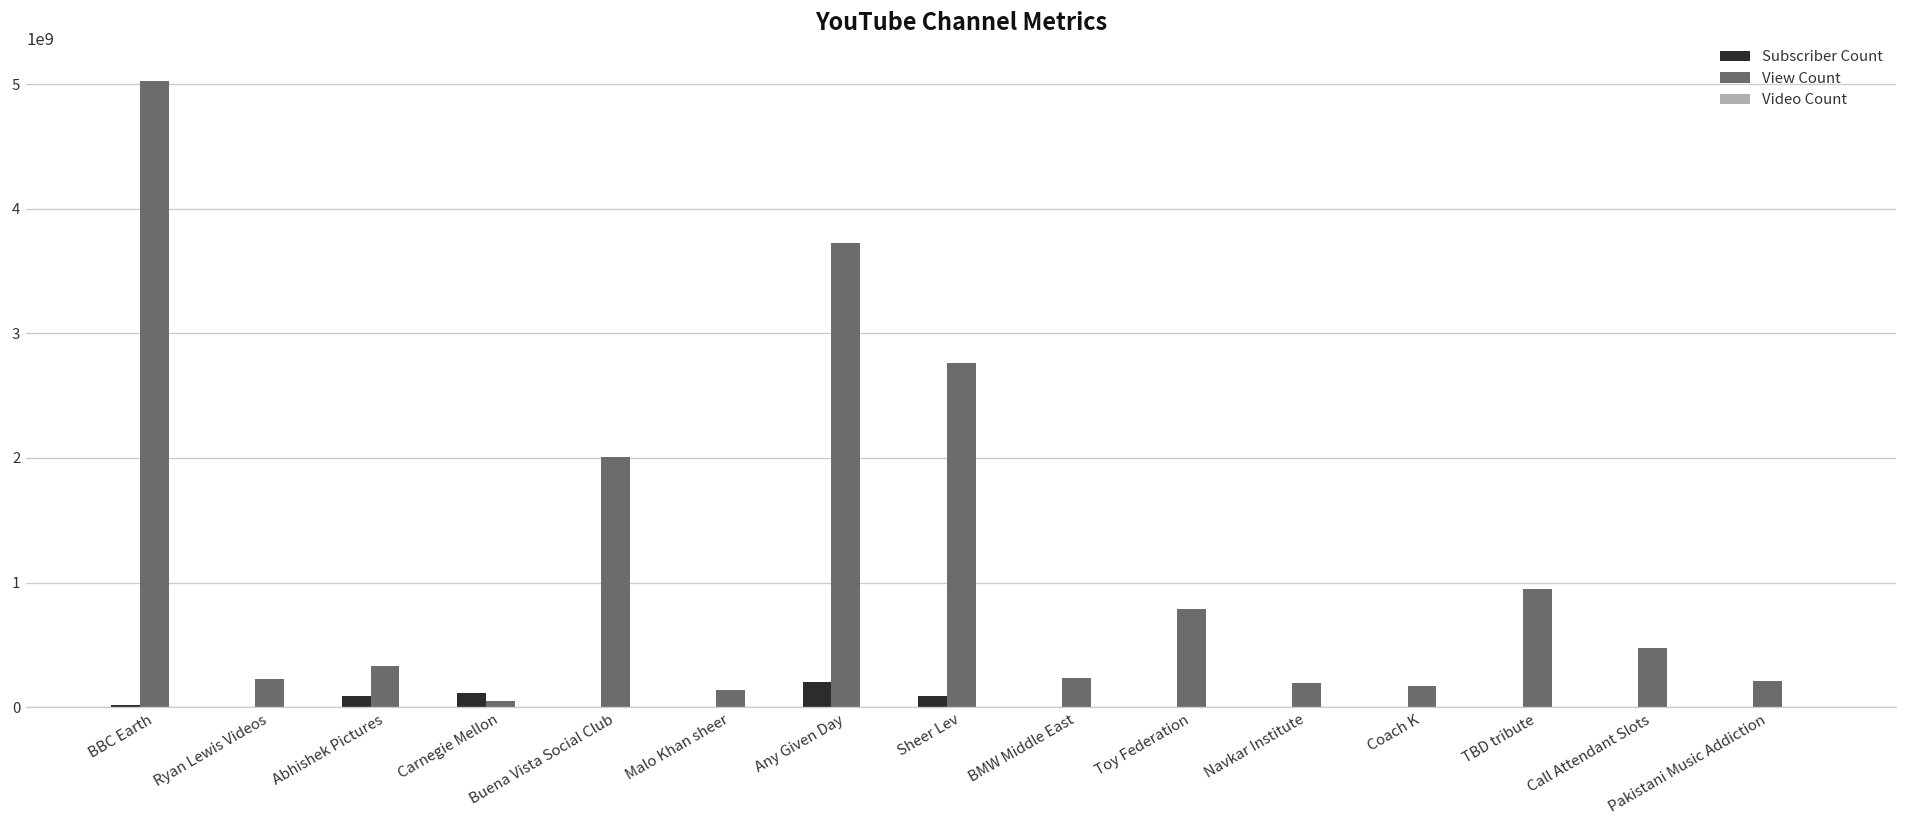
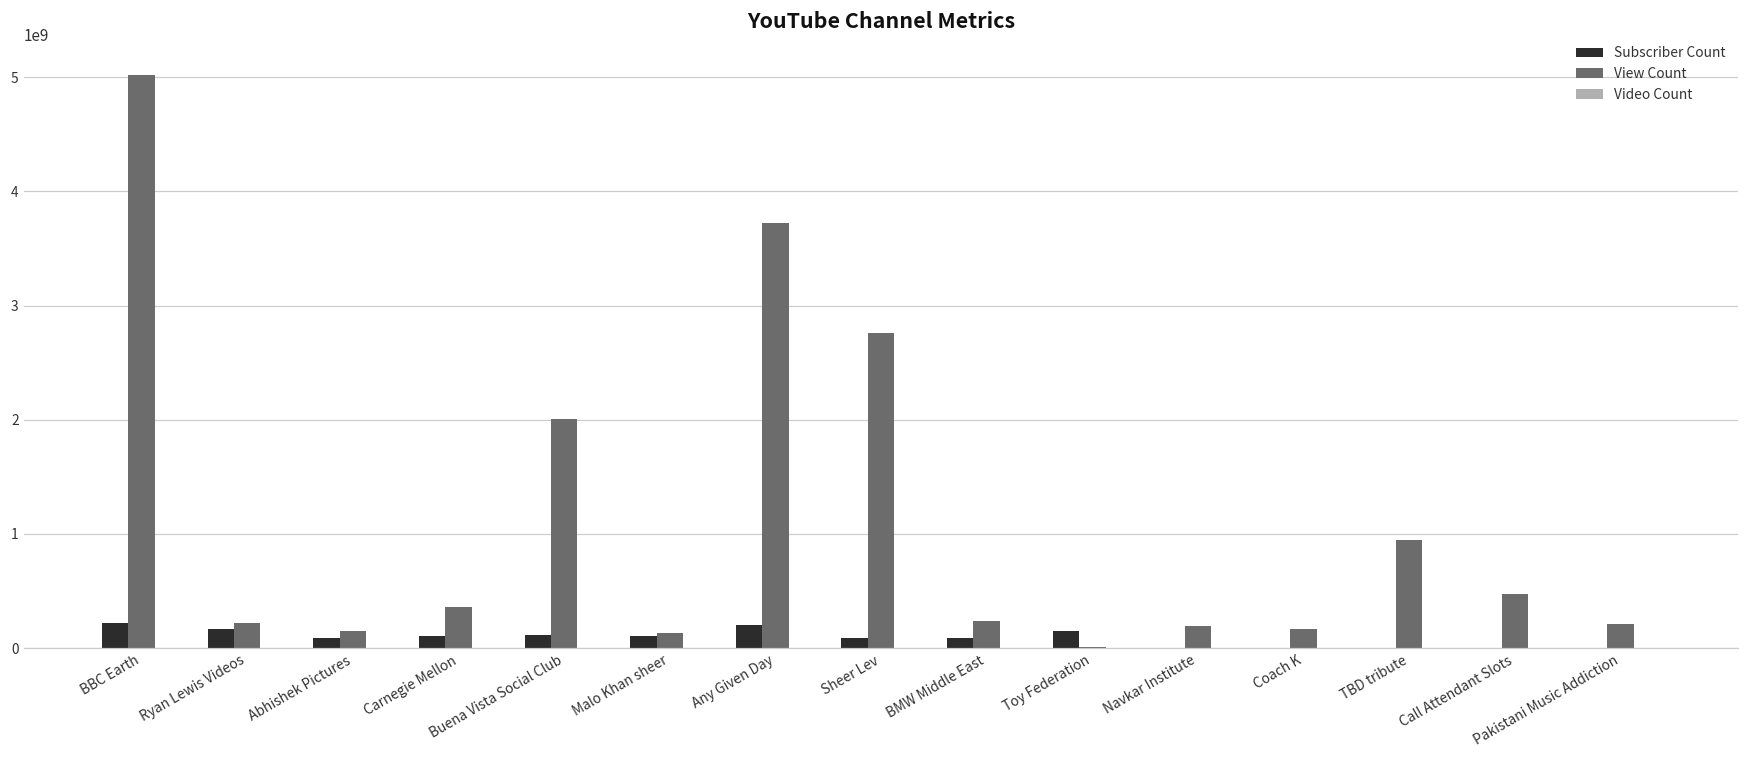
  {
    "Subscriber Count": {
-     "BBC Earth": 10000000,
-     "Ryan Lewis Videos": 0,
+     "BBC Earth": 220000000,
+     "Ryan Lewis Videos": 170000000,
      "Abhishek Pictures": 90000000,
      "Carnegie Mellon": 110000000,
-     "Buena Vista Social Club": 0,
-     "Malo Khan sheer": 0,
+     "Buena Vista Social Club": 120000000,
+     "Malo Khan sheer": 110000000,
      "Any Given Day": 200000000,
      "Sheer Lev": 90000000,
-     "BMW Middle East": 0,
-     "Toy Federation": 0
+     "BMW Middle East": 90000000,
+     "Toy Federation": 150000000
    },
    "View Count": {
      "BBC Earth": 5020000000,
      "Ryan Lewis Videos": 220000000,
-     "Abhishek Pictures": 330000000,
-     "Carnegie Mellon": 50000000,
+     "Abhishek Pictures": 150000000,
+     "Carnegie Mellon": 360000000,
      "Buena Vista Social Club": 2000000000,
      "Malo Khan sheer": 140000000,
      "Any Given Day": 3730000000,
      "Sheer Lev": 2760000000,
      "BMW Middle East": 240000000,
-     "Toy Federation": 790000000,
+     "Toy Federation": 10000000,
      "Navkar Institute": 190000000,
      "Coach K": 170000000,
      "TBD tribute": 950000000,
      "Call Attendant Slots": 480000000,
      "Pakistani Music Addiction": 210000000
    }
  }
